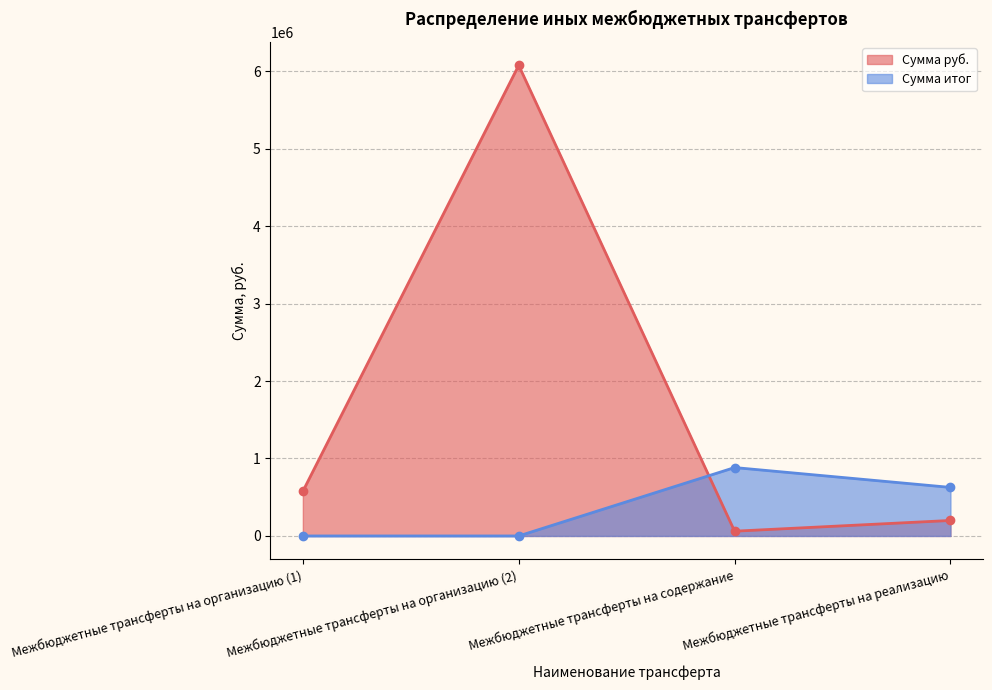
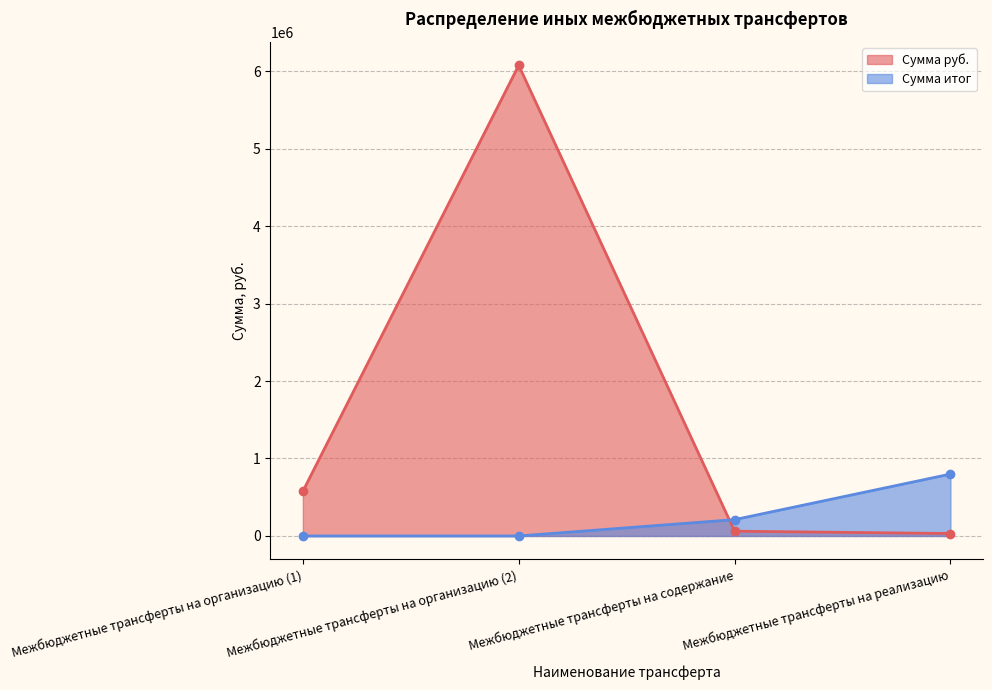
  {
    "Сумма руб.": {
      "Межбюджетные трансферты на организацию (1)": 600000,
      "Межбюджетные трансферты на организацию (2)": 6100000,
      "Межбюджетные трансферты на содержание": 100000,
-     "Межбюджетные трансферты на реализацию": 200000
+     "Межбюджетные трансферты на реализацию": 0
    },
    "Сумма итог": {
      "Межбюджетные трансферты на организацию (1)": 0,
      "Межбюджетные трансферты на организацию (2)": 0,
-     "Межбюджетные трансферты на содержание": 900000,
-     "Межбюджетные трансферты на реализацию": 600000
+     "Межбюджетные трансферты на содержание": 200000,
+     "Межбюджетные трансферты на реализацию": 800000
    }
  }
